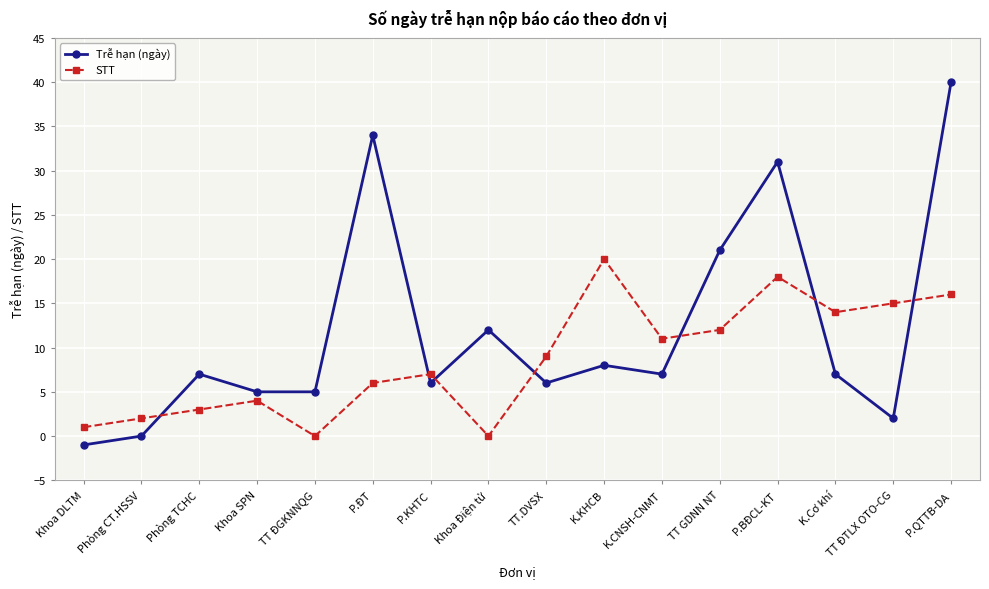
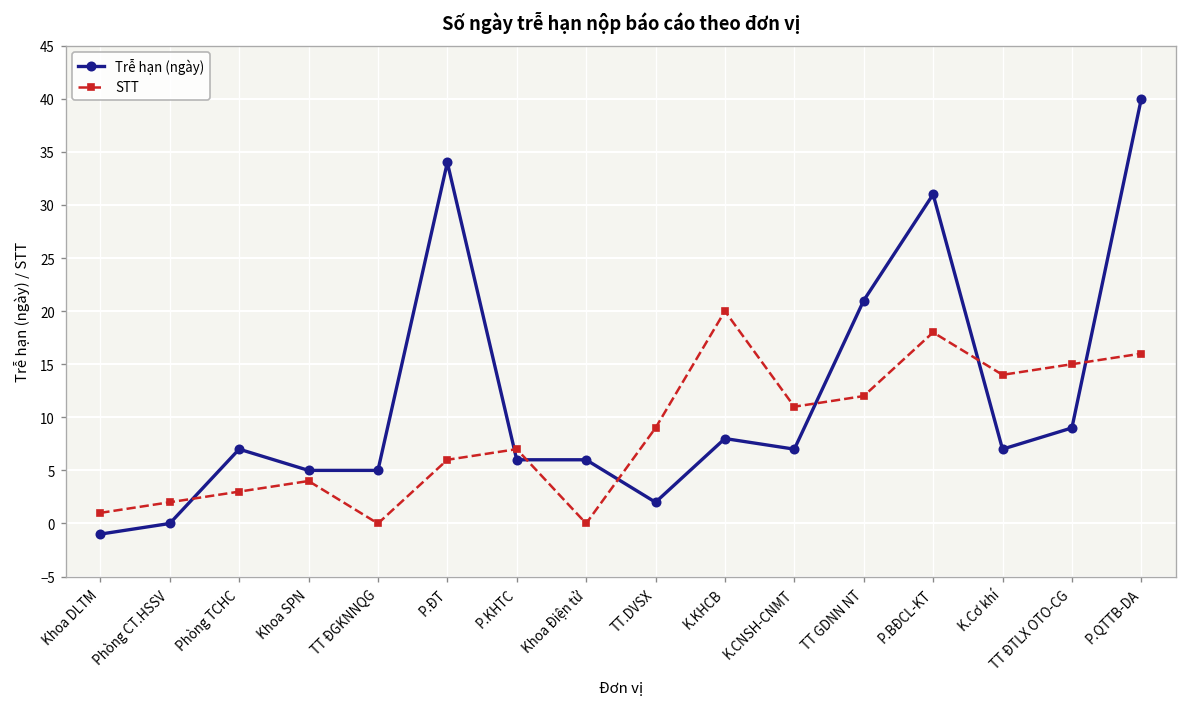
  {
    "Trễ hạn (ngày)": {
      "Khoa DLTM": -1,
      "Phòng CT.HSSV": 0,
      "Phòng TCHC": 7,
      "Khoa SPN": 5,
      "TT ĐGKNNQG": 5,
      "P.ĐT": 34,
      "P.KHTC": 6,
-     "Khoa Điện tử": 12,
-     "TT.DVSX": 6,
+     "Khoa Điện tử": 6,
+     "TT.DVSX": 2,
      "K.KHCB": 8,
      "K.CNSH-CNMT": 7,
      "TT GDNN NT": 21,
      "P.BĐCL-KT": 31,
      "K.Cơ khí": 7,
-     "TT ĐTLX OTO-CG": 2,
+     "TT ĐTLX OTO-CG": 9,
      "P.QTTB-DA": 40
    },
    "STT": {
      "Khoa DLTM": 1,
      "Phòng CT.HSSV": 2,
      "Phòng TCHC": 3,
      "Khoa SPN": 4,
      "TT ĐGKNNQG": 0,
      "P.ĐT": 6,
      "P.KHTC": 7,
      "Khoa Điện tử": 0,
      "TT.DVSX": 9,
      "K.KHCB": 20,
      "K.CNSH-CNMT": 11,
      "TT GDNN NT": 12,
      "P.BĐCL-KT": 18,
      "K.Cơ khí": 14,
      "TT ĐTLX OTO-CG": 15,
      "P.QTTB-DA": 16
    }
  }
